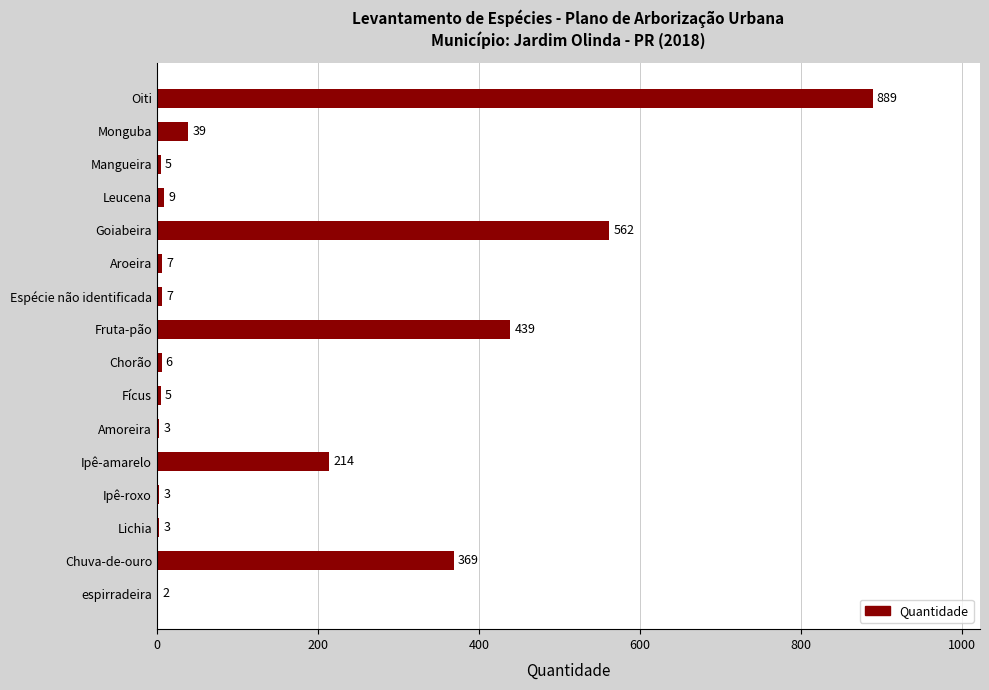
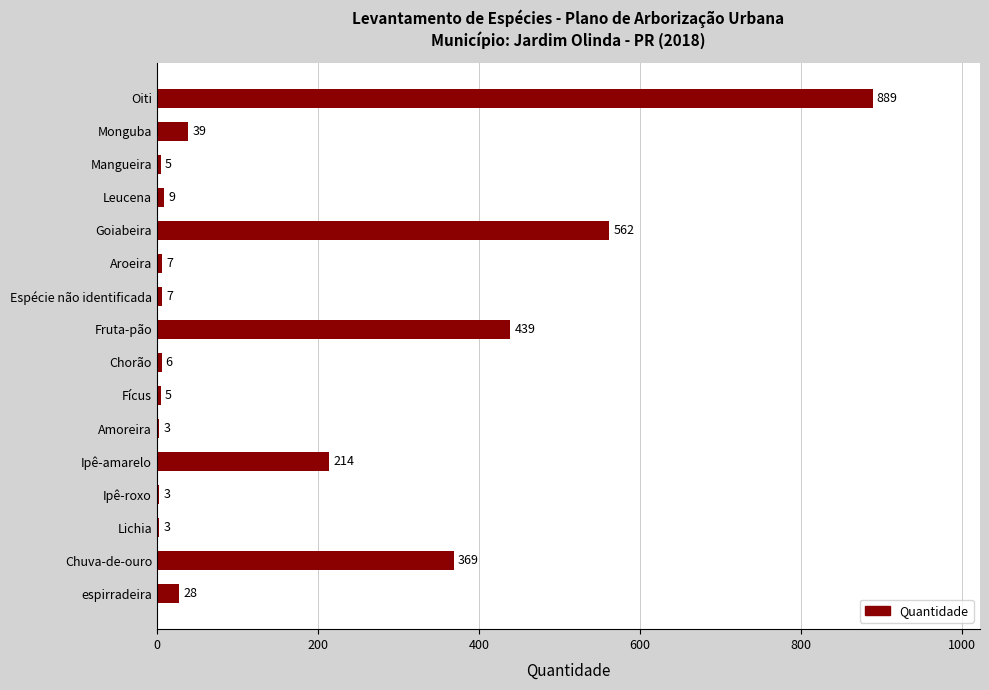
  {
    "Oiti": 889,
    "Monguba": 39,
    "Mangueira": 5,
    "Leucena": 9,
    "Goiabeira": 562,
    "Aroeira": 7,
    "Espécie não identificada": 7,
    "Fruta-pão": 439,
    "Chorão": 6,
    "Fícus": 5,
    "Amoreira": 3,
    "Ipê-amarelo": 214,
    "Ipê-roxo": 3,
    "Lichia": 3,
    "Chuva-de-ouro": 369,
-   "espirradeira": 2
+   "espirradeira": 28
  }
